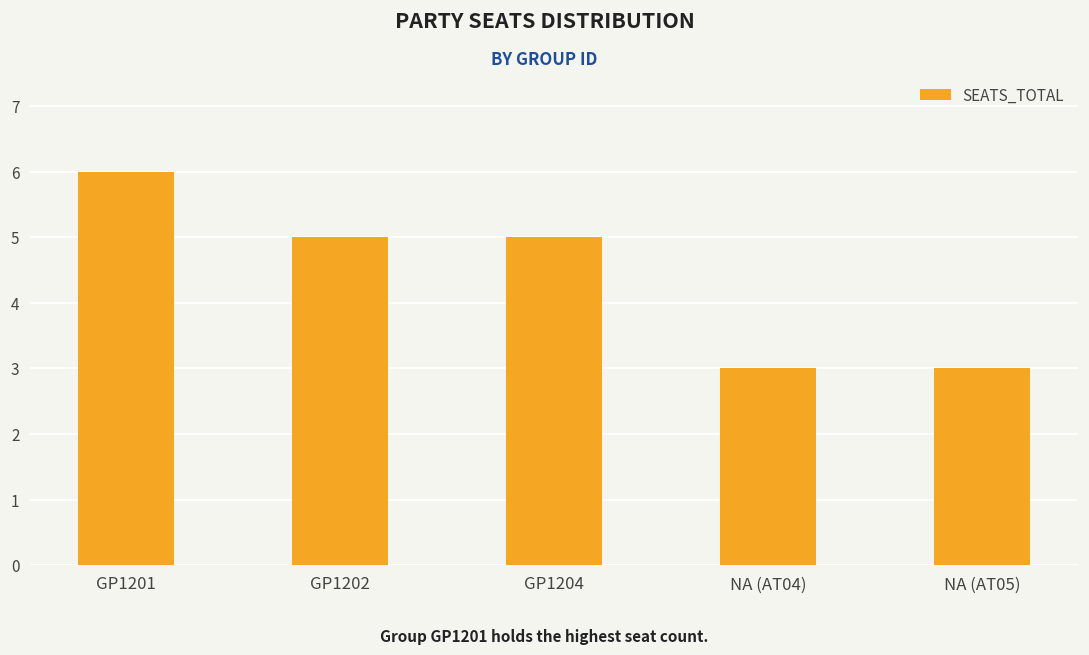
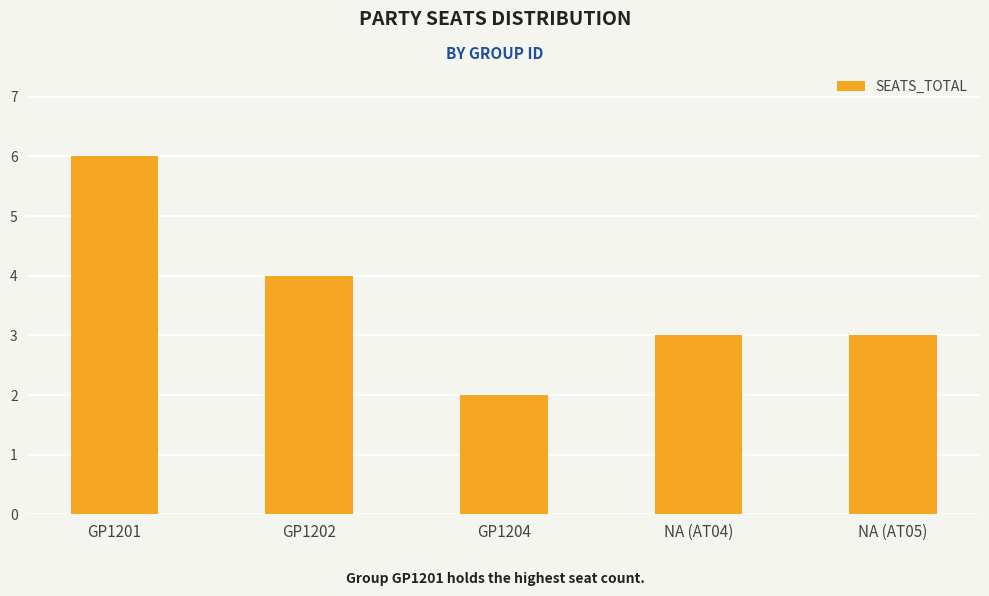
  {
    "GP1201": 6,
-   "GP1202": 5,
-   "GP1204": 5,
+   "GP1202": 4,
+   "GP1204": 2,
    "NA (AT04)": 3,
    "NA (AT05)": 3
  }
